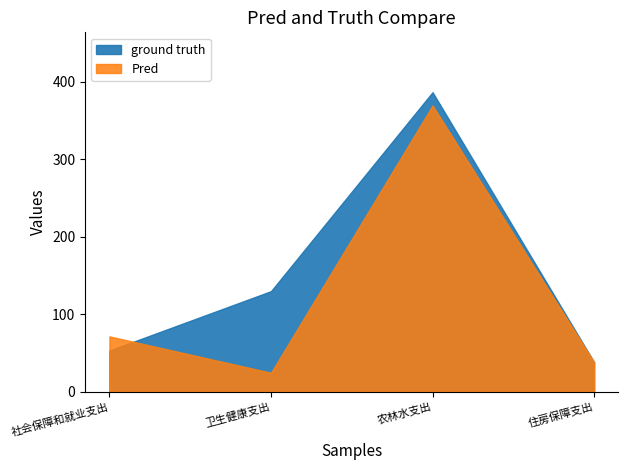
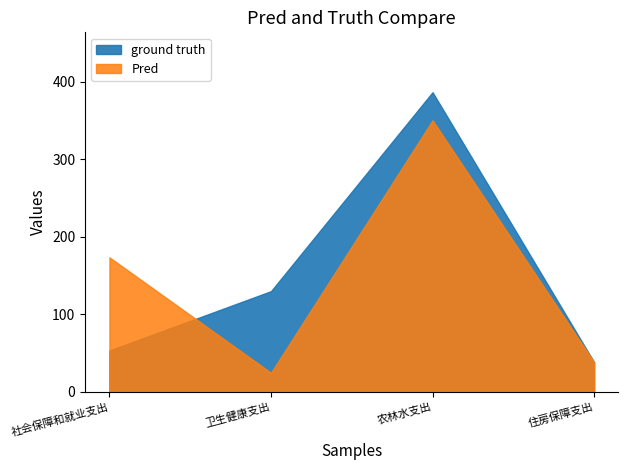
  {
    "ground truth": {
      "社会保障和就业支出": 50,
      "卫生健康支出": 130,
      "农林水支出": 390
    },
    "Pred": {
-     "社会保障和就业支出": 70,
+     "社会保障和就业支出": 170,
      "卫生健康支出": 20,
-     "农林水支出": 370
+     "农林水支出": 350
    }
  }
